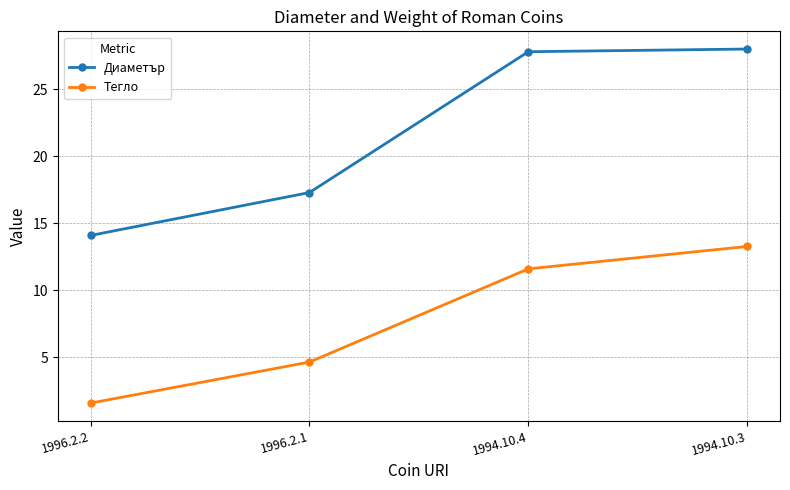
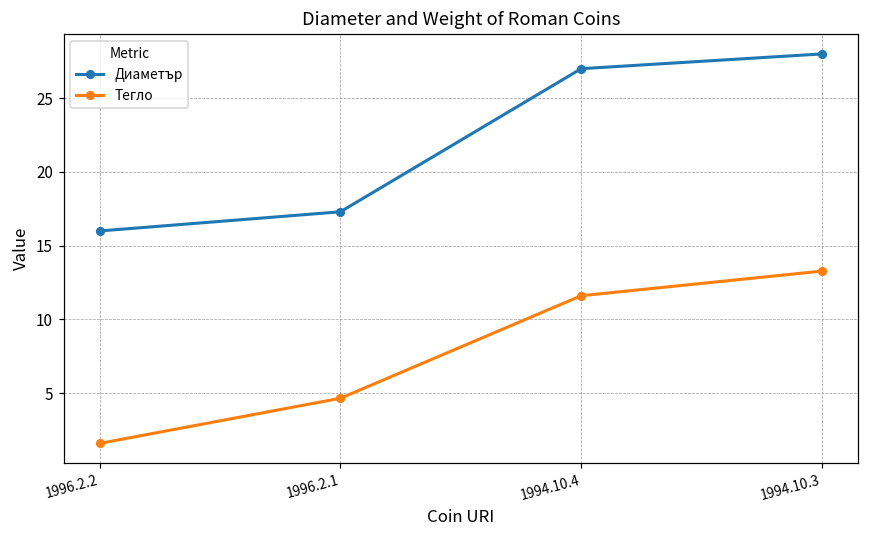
  {
    "Диаметър": {
-     "1996.2.2": 14.1,
+     "1996.2.2": 16.0,
      "1996.2.1": 17.3,
-     "1994.10.4": 27.8,
+     "1994.10.4": 27.0,
      "1994.10.3": 28.0
    },
    "Тегло": {
      "1996.2.2": 1.6,
      "1996.2.1": 4.7,
      "1994.10.4": 11.6,
      "1994.10.3": 13.3
    }
  }
